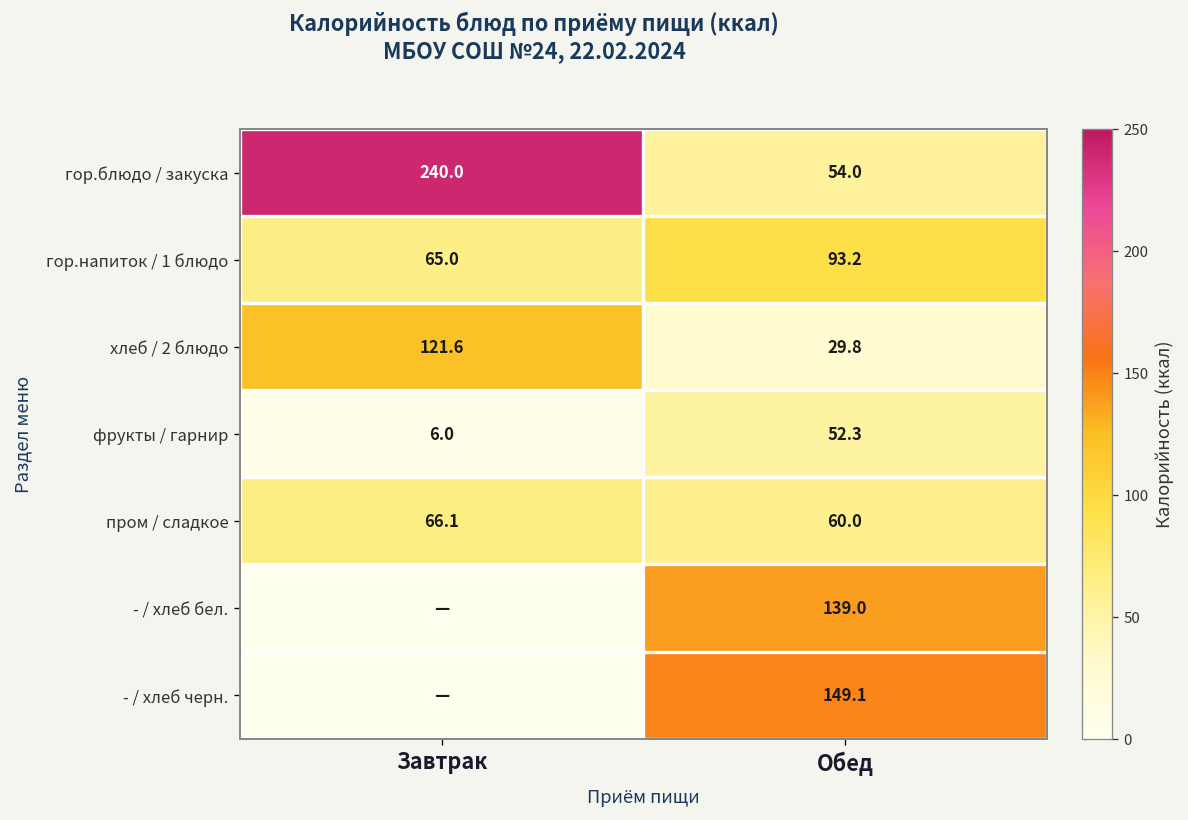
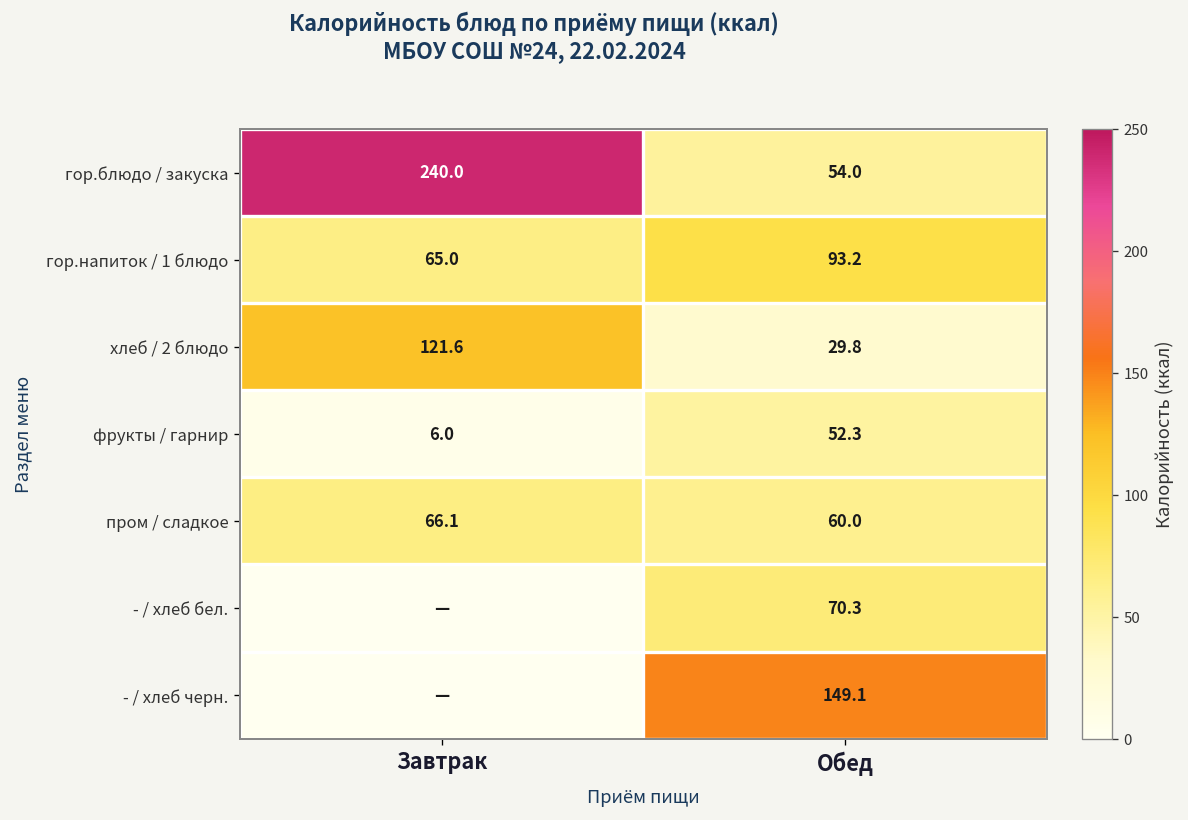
  {
    "гор.блюдо / закуска": {
      "Завтрак": 240.0,
      "Обед": 54.0
    },
    "гор.напиток / 1 блюдо": {
      "Завтрак": 65.0,
      "Обед": 93.2
    },
    "хлеб / 2 блюдо": {
      "Завтрак": 121.6,
      "Обед": 29.8
    },
    "фрукты / гарнир": {
      "Завтрак": 6.0,
      "Обед": 52.3
    },
    "пром / сладкое": {
      "Завтрак": 66.1,
      "Обед": 60.0
    },
    "- / хлеб бел.": {
-     "Обед": 139.0
+     "Обед": 70.3
    },
    "- / хлеб черн.": {
      "Обед": 149.1
    }
  }
